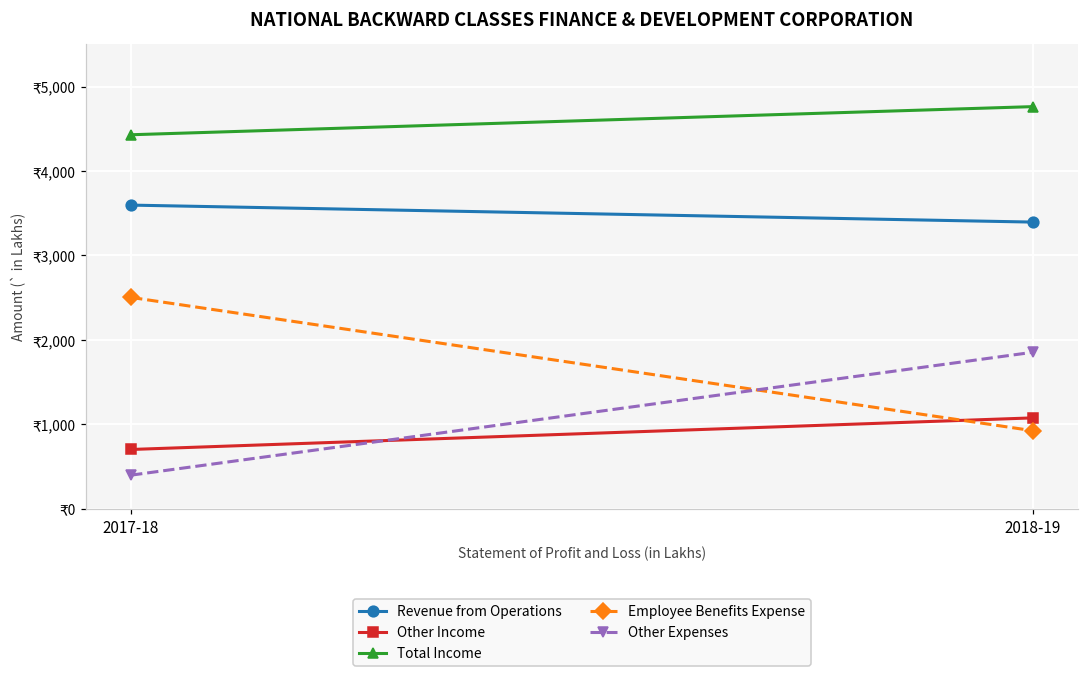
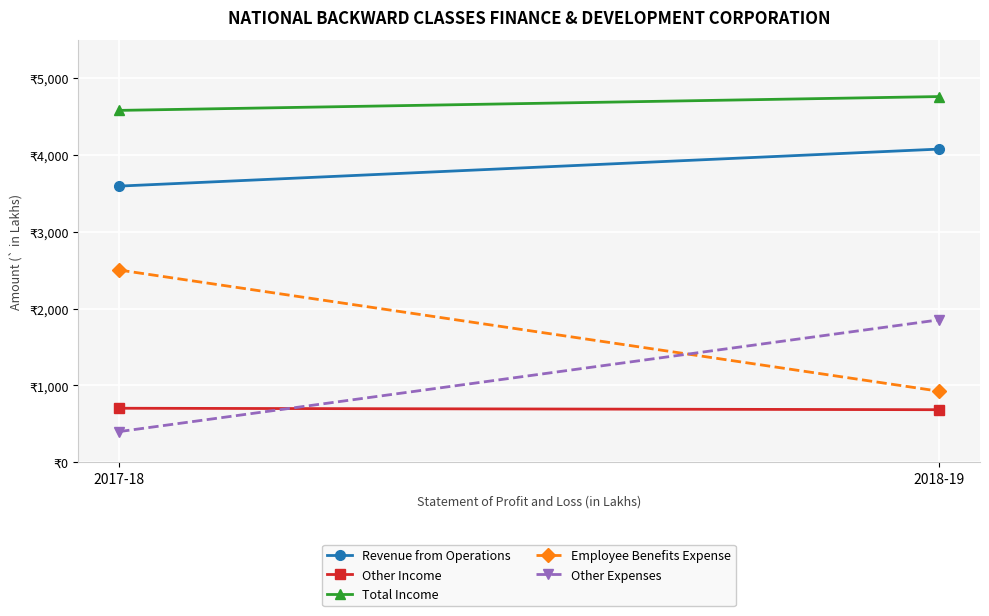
  {
    "Revenue from Operations": {
      "2017-18": "₹3,600",
-     "2018-19": "₹3,400"
+     "2018-19": "₹4,100"
    },
    "Other Income": {
      "2017-18": "₹700",
-     "2018-19": "₹1,100"
+     "2018-19": "₹700"
    },
    "Total Income": {
-     "2017-18": "₹4,400",
+     "2017-18": "₹4,600",
      "2018-19": "₹4,800"
    },
    "Employee Benefits Expense": {
      "2017-18": "₹2,500",
      "2018-19": "₹900"
    },
    "Other Expenses": {
      "2017-18": "₹400",
      "2018-19": "₹1,900"
    }
  }
